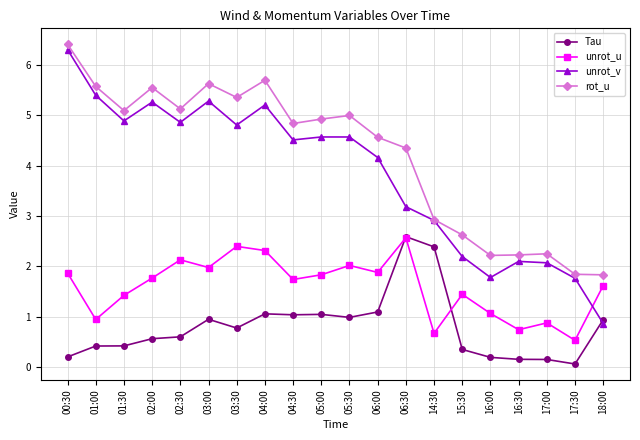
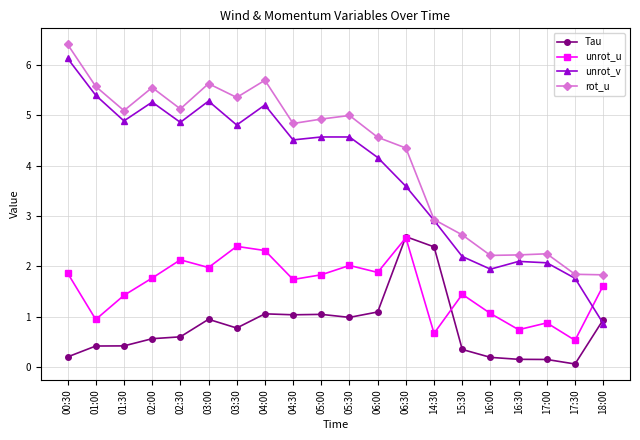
  {
    "Tau": {
      "00:30": 0.2,
      "01:00": 0.4,
      "01:30": 0.4,
      "02:00": 0.6,
      "02:30": 0.6,
      "03:00": 1.0,
      "03:30": 0.8,
      "04:00": 1.1,
      "04:30": 1.0,
      "05:00": 1.0,
      "05:30": 1.0,
      "06:00": 1.1,
      "14:30": 2.4,
      "15:30": 0.4,
      "16:00": 0.2,
      "16:30": 0.2,
      "17:00": 0.2,
      "17:30": 0.1,
      "18:00": 0.9
    },
    "unrot_u": {
      "00:30": 1.9,
      "01:00": 0.9,
      "01:30": 1.4,
      "02:00": 1.8,
      "02:30": 2.1,
      "03:00": 2.0,
      "03:30": 2.4,
      "04:00": 2.3,
      "04:30": 1.7,
      "05:00": 1.8,
      "05:30": 2.0,
      "06:00": 1.9,
      "14:30": 0.7,
      "15:30": 1.4,
      "16:00": 1.1,
      "16:30": 0.7,
      "17:00": 0.9,
      "17:30": 0.5,
      "18:00": 1.6
    },
    "unrot_v": {
-     "00:30": 6.3,
+     "00:30": 6.1,
      "01:00": 5.4,
      "01:30": 4.9,
      "02:00": 5.3,
      "02:30": 4.9,
      "03:00": 5.3,
      "03:30": 4.8,
      "04:00": 5.2,
      "04:30": 4.5,
      "05:00": 4.6,
      "05:30": 4.6,
      "06:00": 4.2,
-     "06:30": 3.2,
+     "06:30": 3.6,
      "15:30": 2.2,
-     "16:00": 1.8,
+     "16:00": 1.9,
      "16:30": 2.1,
      "17:00": 2.1,
      "17:30": 1.8,
      "18:00": 0.9
    },
    "rot_u": {
      "00:30": 6.4,
      "01:00": 5.6,
      "01:30": 5.1,
      "02:00": 5.6,
      "02:30": 5.1,
      "03:00": 5.6,
      "03:30": 5.4,
      "04:00": 5.7,
      "04:30": 4.8,
      "05:00": 4.9,
      "05:30": 5.0,
      "06:00": 4.6,
      "06:30": 4.4,
      "15:30": 2.6,
      "16:00": 2.2,
      "16:30": 2.2,
      "17:00": 2.3,
      "17:30": 1.8,
      "18:00": 1.8
    }
  }
